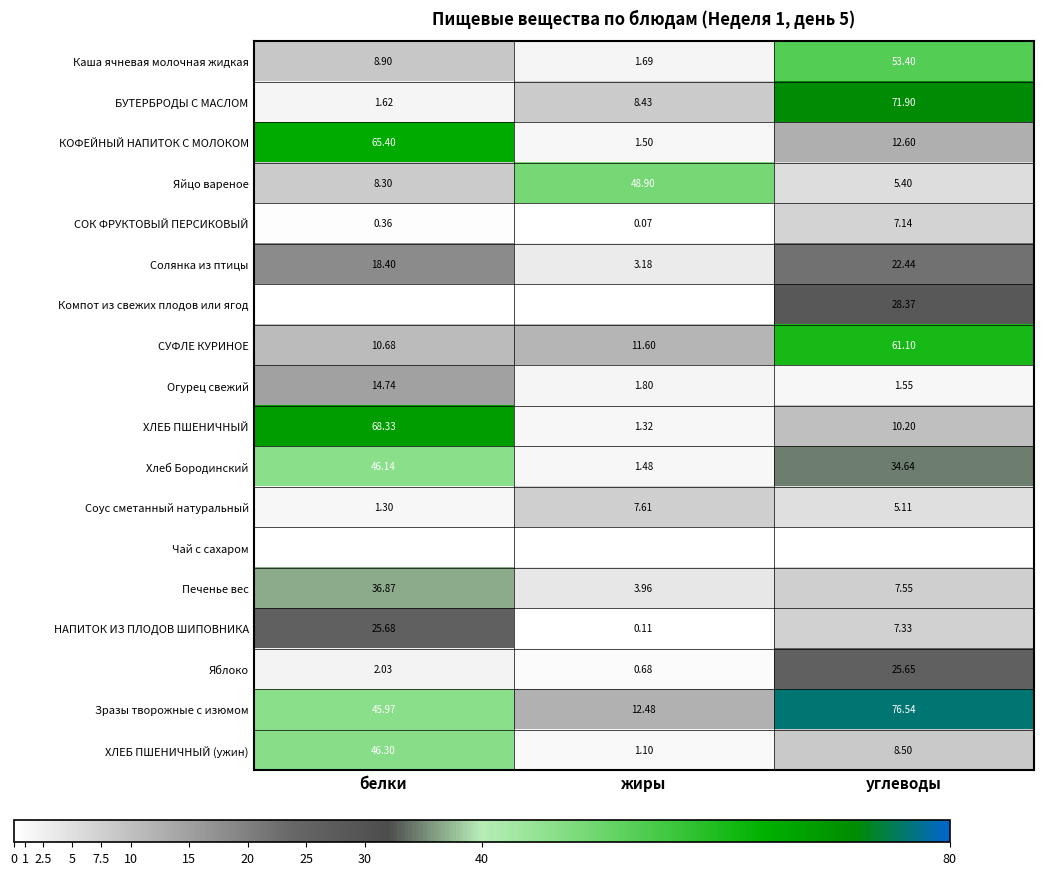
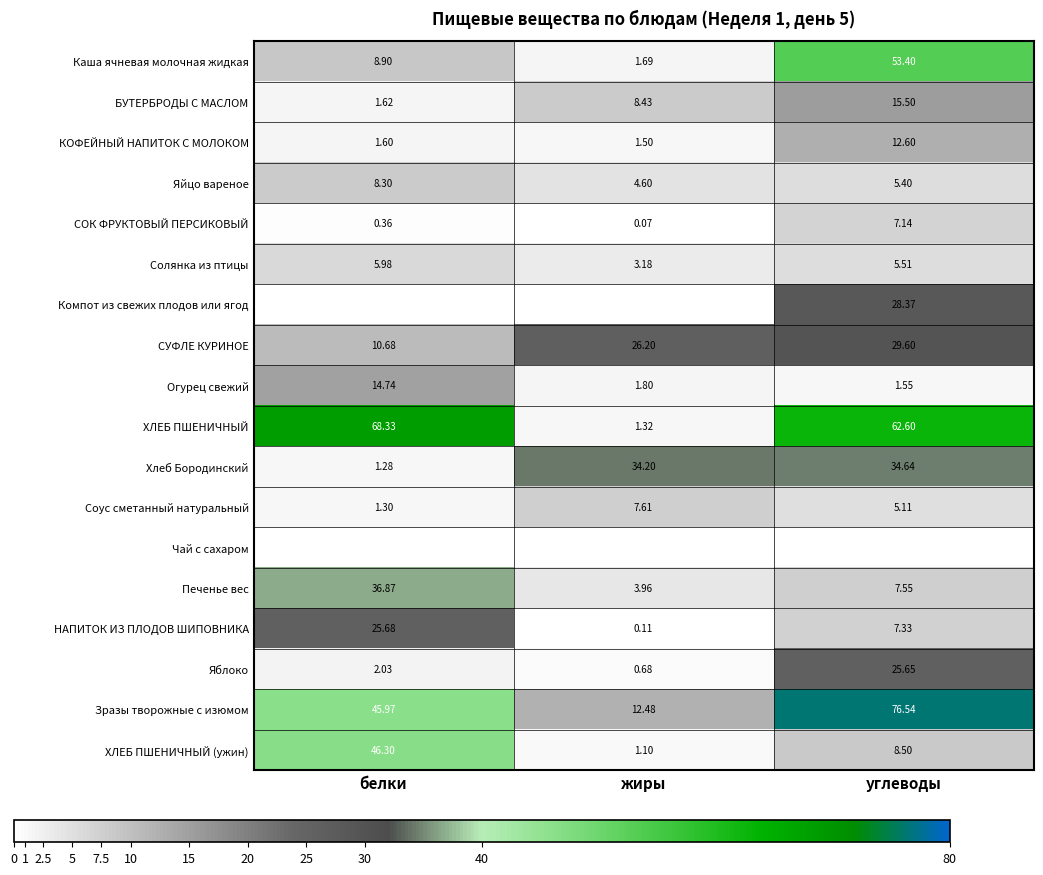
  {
    "Каша ячневая молочная жидкая": {
      "белки": 8.90,
      "жиры": 1.69,
      "углеводы": 53.40
    },
    "БУТЕРБРОДЫ С МАСЛОМ": {
      "белки": 1.62,
      "жиры": 8.43,
-     "углеводы": 71.90
+     "углеводы": 15.50
    },
    "КОФЕЙНЫЙ НАПИТОК С МОЛОКОМ": {
-     "белки": 65.40,
+     "белки": 1.60,
      "жиры": 1.50,
      "углеводы": 12.60
    },
    "Яйцо вареное": {
      "белки": 8.30,
-     "жиры": 48.90,
+     "жиры": 4.60,
      "углеводы": 5.40
    },
    "СОК ФРУКТОВЫЙ ПЕРСИКОВЫЙ": {
      "белки": 0.36,
      "жиры": 0.07,
      "углеводы": 7.14
    },
    "Солянка из птицы": {
-     "белки": 18.40,
+     "белки": 5.98,
      "жиры": 3.18,
-     "углеводы": 22.44
+     "углеводы": 5.51
    },
    "Компот из свежих плодов или ягод": {
      "углеводы": 28.37
    },
    "СУФЛЕ КУРИНОЕ": {
      "белки": 10.68,
-     "жиры": 11.60,
-     "углеводы": 61.10
+     "жиры": 26.20,
+     "углеводы": 29.60
    },
    "Огурец свежий": {
      "белки": 14.74,
      "жиры": 1.80,
      "углеводы": 1.55
    },
    "ХЛЕБ ПШЕНИЧНЫЙ": {
      "белки": 68.33,
      "жиры": 1.32,
-     "углеводы": 10.20
+     "углеводы": 62.60
    },
    "Хлеб Бородинский": {
-     "белки": 46.14,
-     "жиры": 1.48,
+     "белки": 1.28,
+     "жиры": 34.20,
      "углеводы": 34.64
    },
    "Соус сметанный натуральный": {
      "белки": 1.30,
      "жиры": 7.61,
      "углеводы": 5.11
    },
    "Печенье вес": {
      "белки": 36.87,
      "жиры": 3.96,
      "углеводы": 7.55
    },
    "НАПИТОК ИЗ ПЛОДОВ ШИПОВНИКА": {
      "белки": 25.68,
      "жиры": 0.11,
      "углеводы": 7.33
    },
    "Яблоко": {
      "белки": 2.03,
      "жиры": 0.68,
      "углеводы": 25.65
    },
    "Зразы творожные с изюмом": {
      "белки": 45.97,
      "жиры": 12.48,
      "углеводы": 76.54
    },
    "ХЛЕБ ПШЕНИЧНЫЙ (ужин)": {
      "белки": 46.30,
      "жиры": 1.10,
      "углеводы": 8.50
    }
  }
